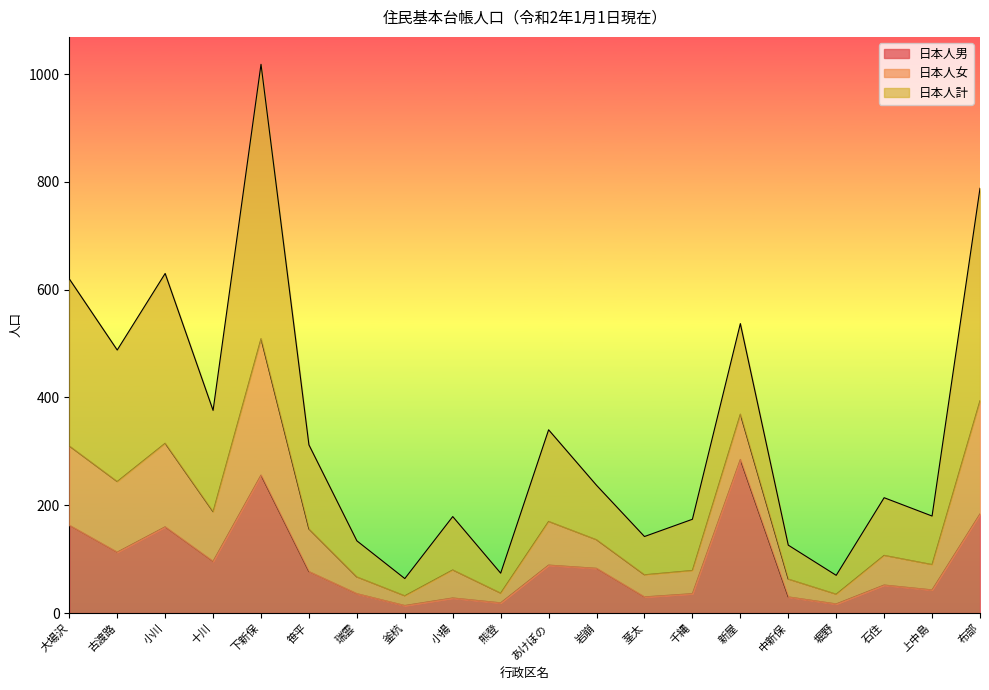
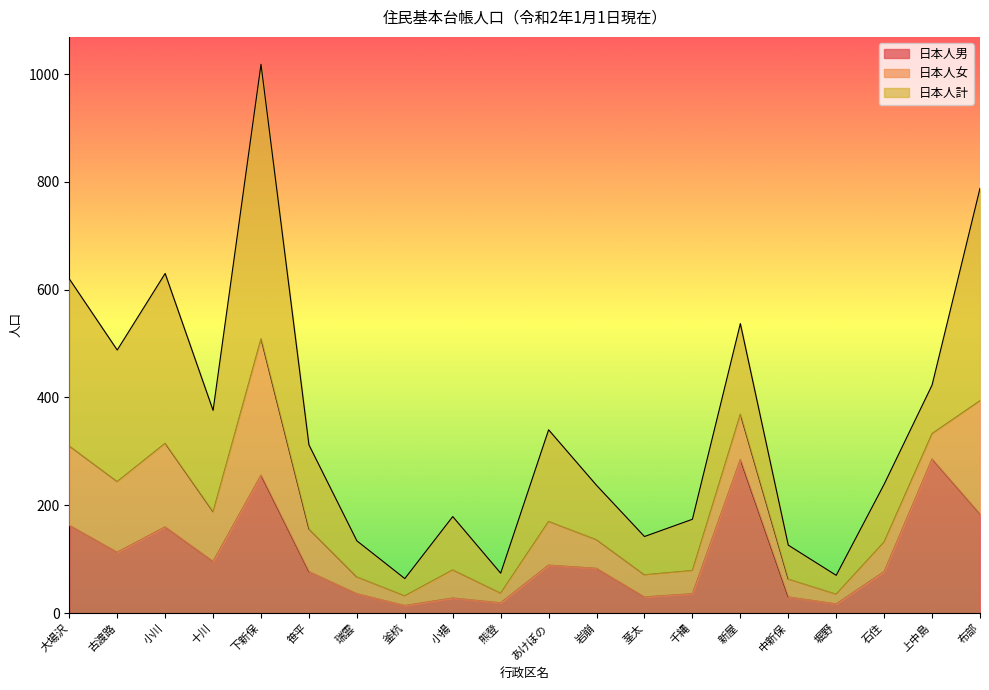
  {
    "日本人男": {
      "大場沢": 160,
      "古渡路": 110,
      "小川": 160,
      "十川": 100,
      "下新保": 260,
      "笹平": 80,
      "瑞雲": 40,
      "釜杭": 10,
      "小揚": 30,
      "熊登": 20,
      "あけぼの": 90,
      "岩崩": 80,
      "茎太": 30,
      "千縄": 40,
      "新屋": 290,
      "中新保": 30,
      "堀野": 20,
-     "石住": 50,
-     "上中島": 40,
+     "石住": 80,
+     "上中島": 290,
      "布部": 180
    }
  }
